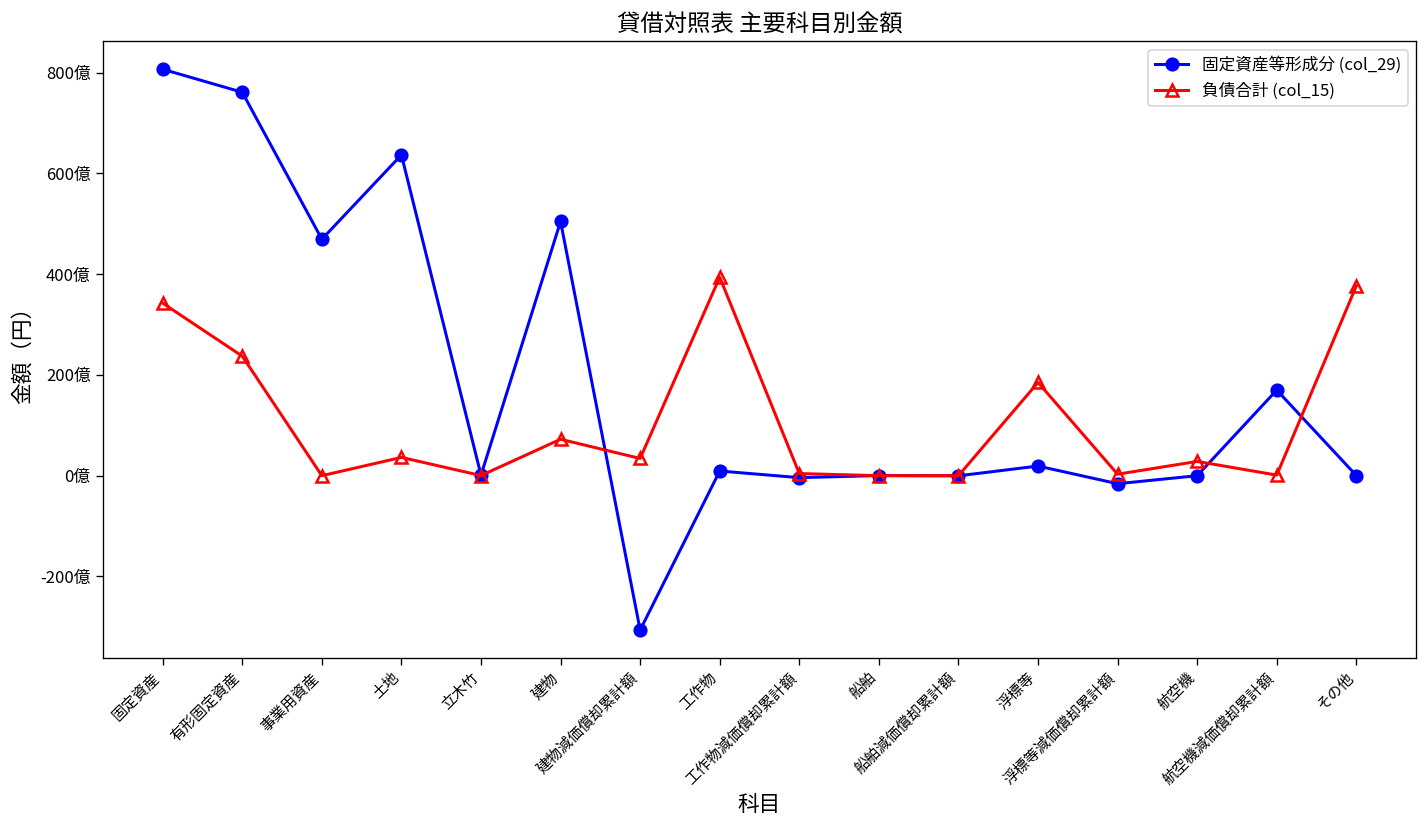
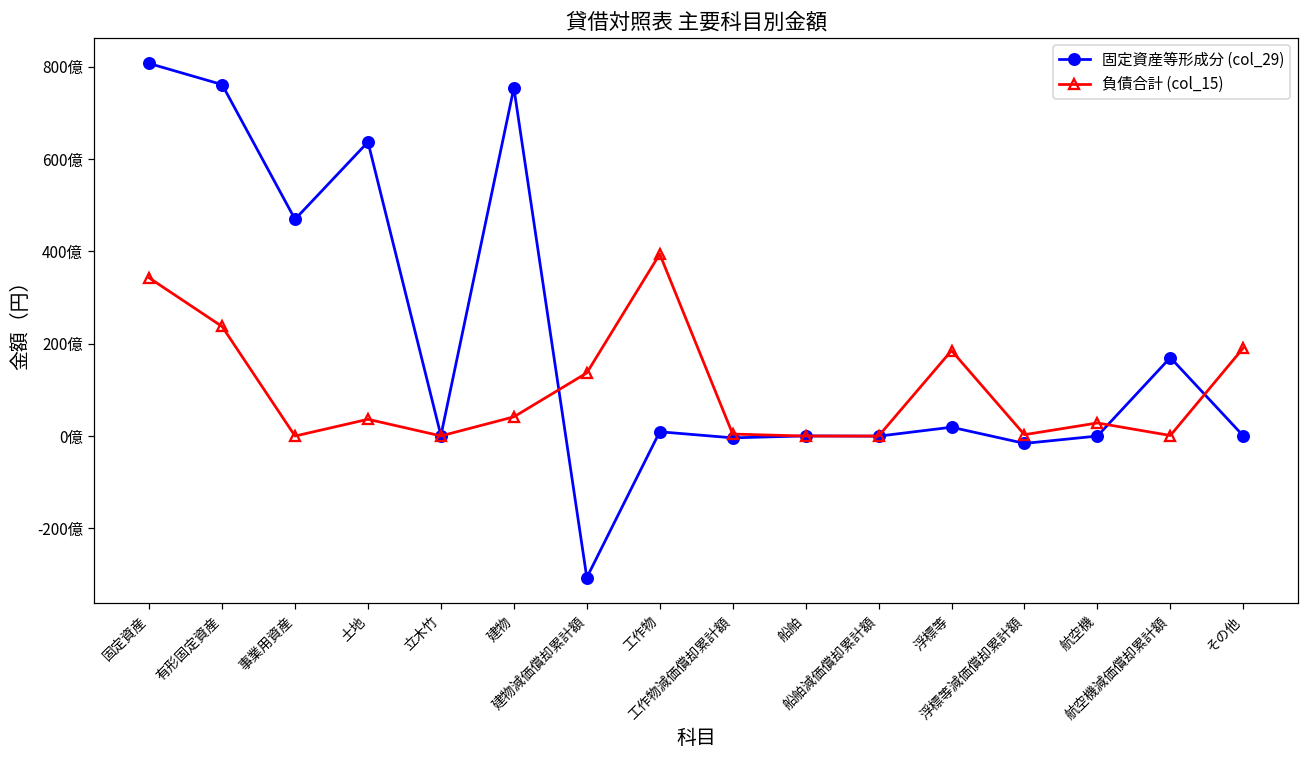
  {
    "固定資産等形成分 (col_29)": {
      "固定資産": "810億",
      "有形固定資産": "760億",
      "事業用資産": "470億",
      "土地": "640億",
-     "建物": "500億",
+     "建物": "750億",
      "建物減価償却累計額": "-310億",
      "工作物": "10億",
      "工作物減価償却累計額": "0億",
      "浮標等": "20億",
      "浮標等減価償却累計額": "-20億",
      "航空機": "0億",
      "航空機減価償却累計額": "170億",
      "その他": "0億"
    },
    "負債合計 (col_15)": {
      "固定資産": "340億",
      "有形固定資産": "240億",
      "事業用資産": "0億",
      "土地": "40億",
-     "建物": "70億",
-     "建物減価償却累計額": "30億",
+     "建物": "40億",
+     "建物減価償却累計額": "140億",
      "工作物": "390億",
      "工作物減価償却累計額": "0億",
      "浮標等": "190億",
      "浮標等減価償却累計額": "0億",
      "航空機": "30億",
      "航空機減価償却累計額": "0億",
-     "その他": "380億"
+     "その他": "190億"
    }
  }
